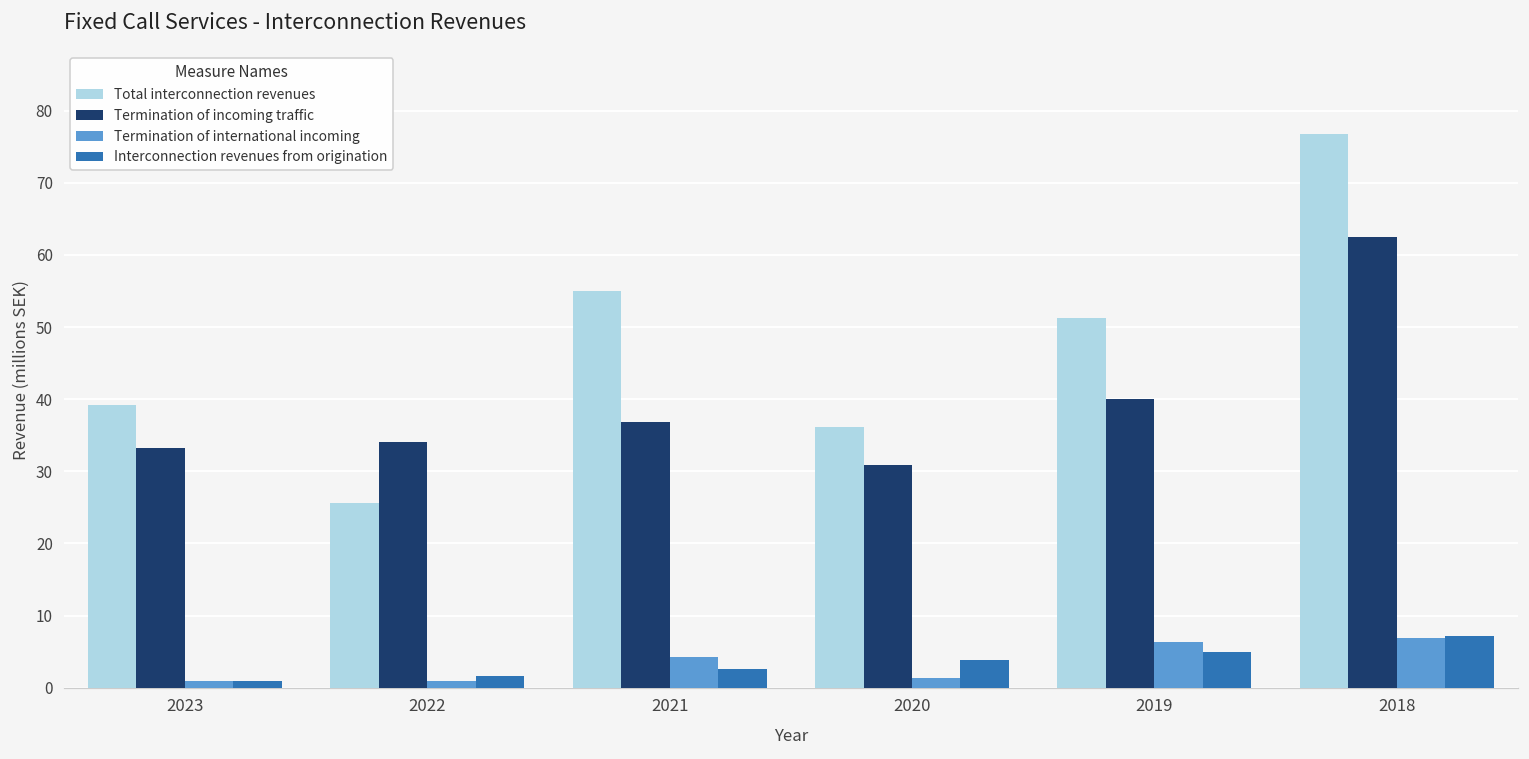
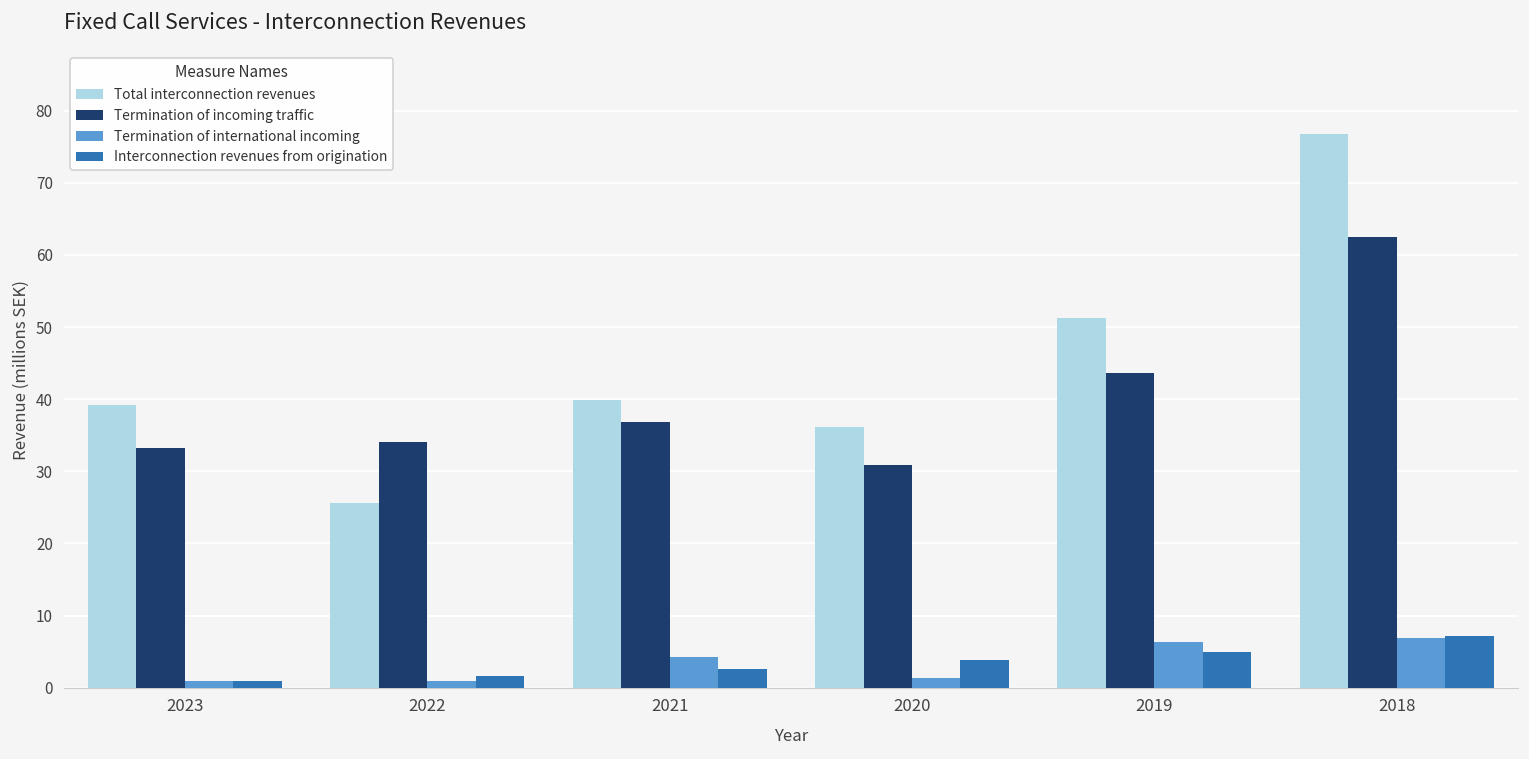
  {
    "Total interconnection revenues": {
      "2023": 39,
      "2022": 26,
-     "2021": 55,
+     "2021": 40,
      "2020": 36,
      "2019": 51,
      "2018": 77
    },
    "Termination of incoming traffic": {
      "2023": 33,
      "2022": 34,
      "2021": 37,
      "2020": 31,
-     "2019": 40,
+     "2019": 44,
      "2018": 63
    },
    "Termination of international incoming": {
      "2023": 1,
      "2022": 1,
      "2021": 4,
      "2020": 1,
      "2019": 6,
      "2018": 7
    },
    "Interconnection revenues from origination": {
      "2023": 1,
      "2022": 2,
      "2021": 3,
      "2020": 4,
      "2019": 5,
      "2018": 7
    }
  }
